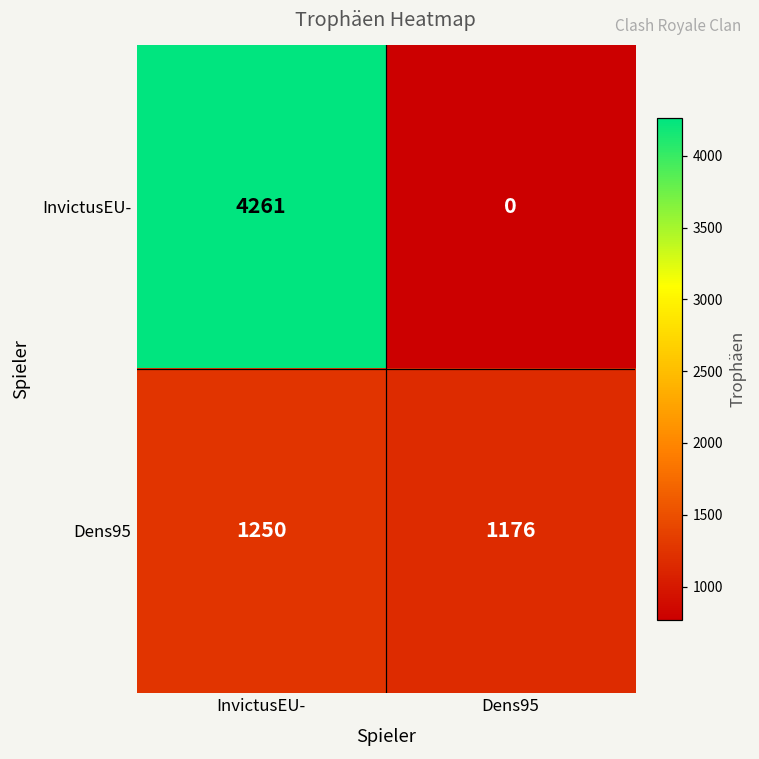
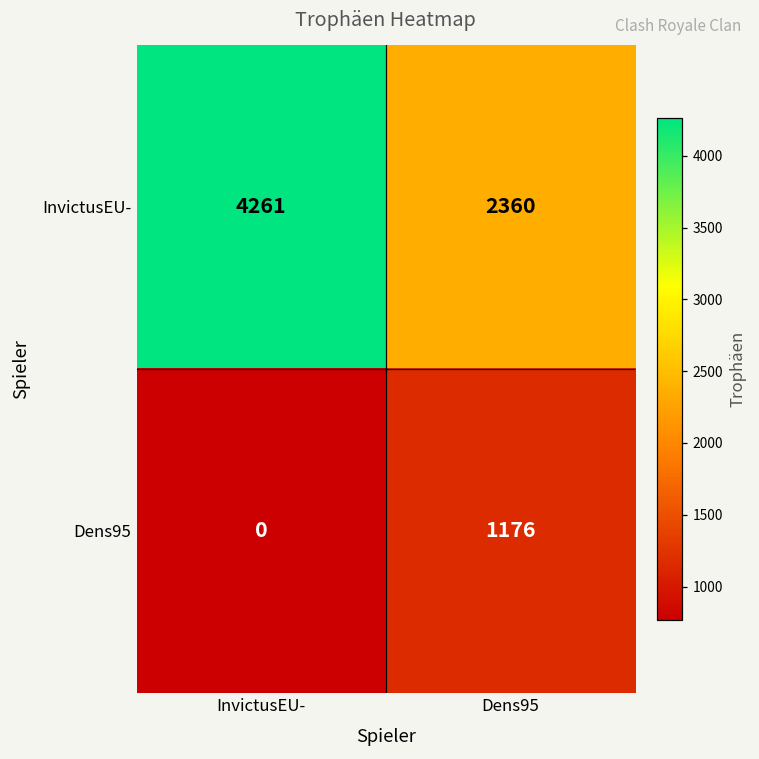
  {
    "InvictusEU-": {
      "InvictusEU-": 4261,
-     "Dens95": 0
+     "Dens95": 2360
    },
    "Dens95": {
-     "InvictusEU-": 1250,
+     "InvictusEU-": 0,
      "Dens95": 1176
    }
  }
